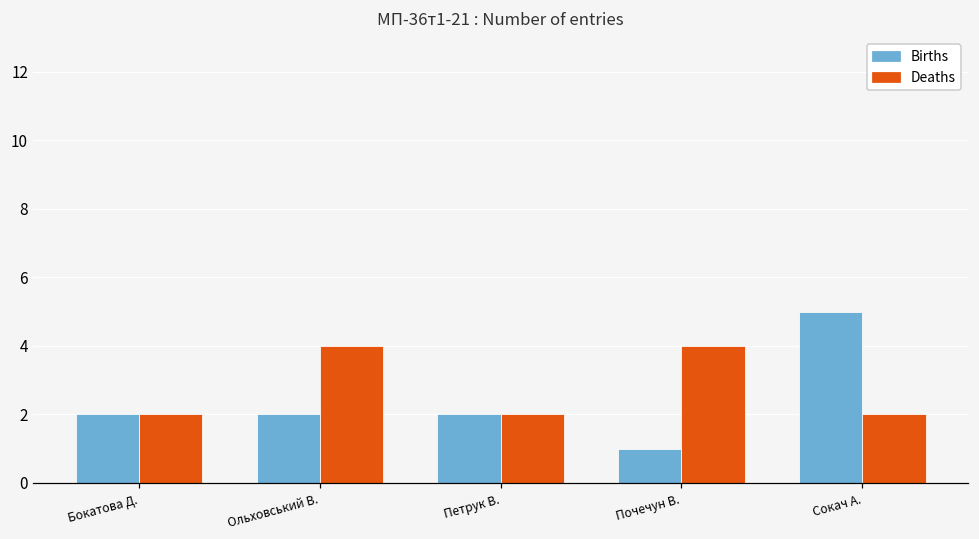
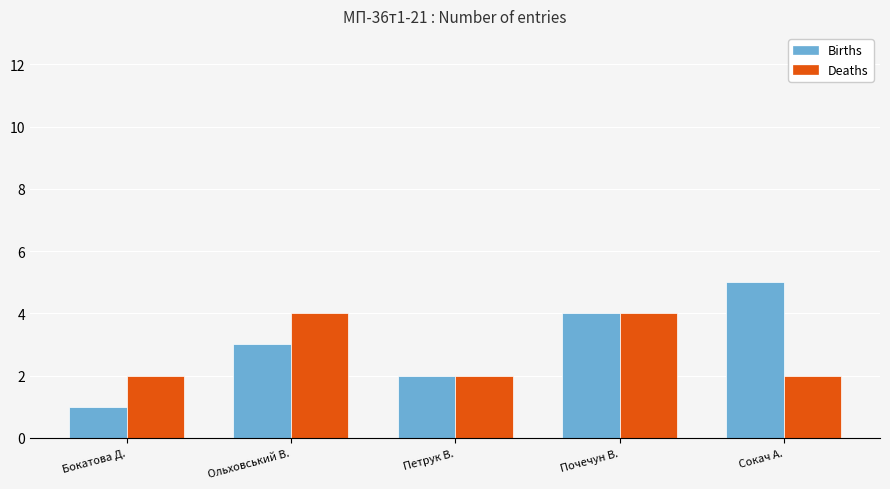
  {
    "Births": {
-     "Бокатова Д.": 2,
-     "Ольховський В.": 2,
+     "Бокатова Д.": 1,
+     "Ольховський В.": 3,
      "Петрук В.": 2,
-     "Почечун В.": 1,
+     "Почечун В.": 4,
      "Сокач А.": 5
    },
    "Deaths": {
      "Бокатова Д.": 2,
      "Ольховський В.": 4,
      "Петрук В.": 2,
      "Почечун В.": 4,
      "Сокач А.": 2
    }
  }
